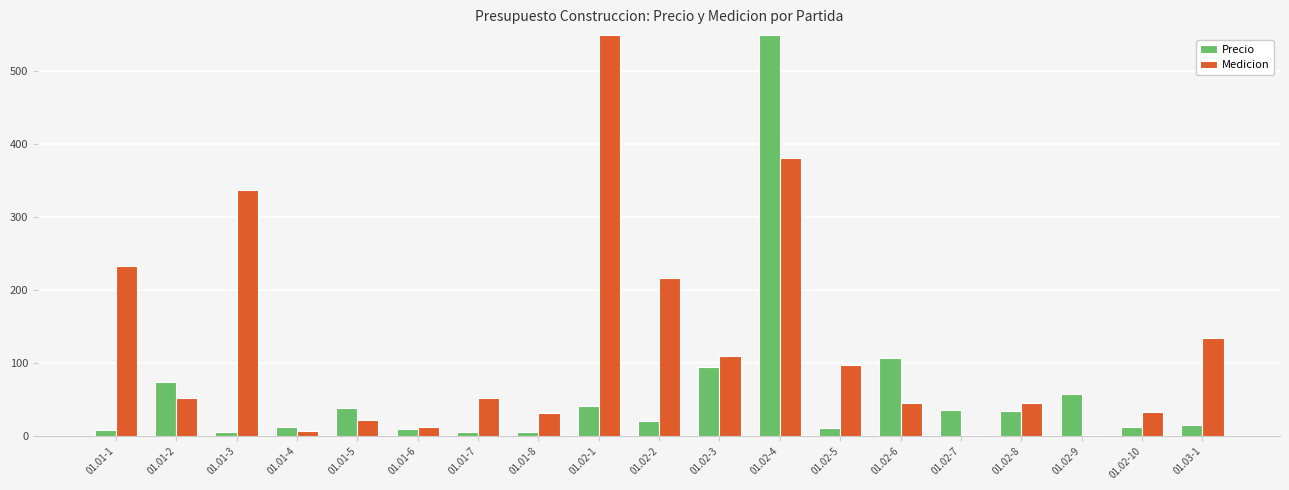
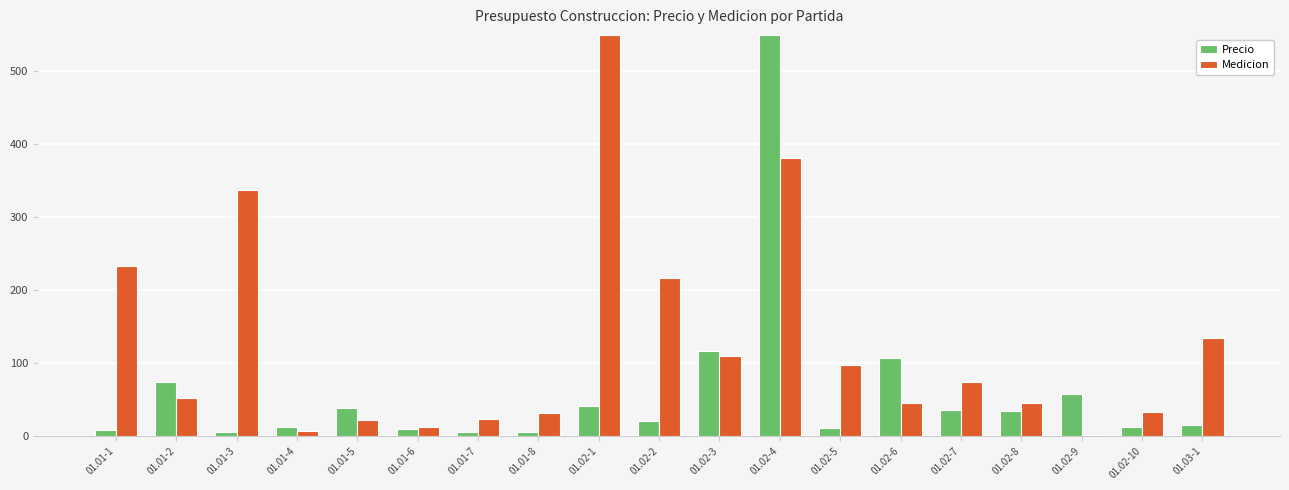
  {
    "Precio": {
      "01.01-1": 10,
      "01.01-2": 70,
      "01.01-3": 10,
      "01.01-4": 10,
      "01.01-5": 40,
      "01.01-6": 10,
      "01.01-7": 10,
      "01.01-8": 10,
      "01.02-1": 40,
      "01.02-2": 20,
-     "01.02-3": 90,
+     "01.02-3": 120,
      "01.02-4": 550,
      "01.02-5": 10,
      "01.02-6": 110,
      "01.02-7": 40,
      "01.02-8": 30,
      "01.02-9": 60,
      "01.02-10": 10,
      "01.03-1": 10
    },
    "Medicion": {
      "01.01-1": 230,
      "01.01-2": 50,
      "01.01-3": 340,
      "01.01-4": 10,
      "01.01-5": 20,
      "01.01-6": 10,
-     "01.01-7": 50,
+     "01.01-7": 20,
      "01.01-8": 30,
      "01.02-1": 550,
      "01.02-2": 220,
      "01.02-3": 110,
      "01.02-4": 380,
      "01.02-5": 100,
      "01.02-6": 50,
-     "01.02-7": 0,
+     "01.02-7": 70,
      "01.02-8": 50,
      "01.02-10": 30,
      "01.03-1": 130
    }
  }
